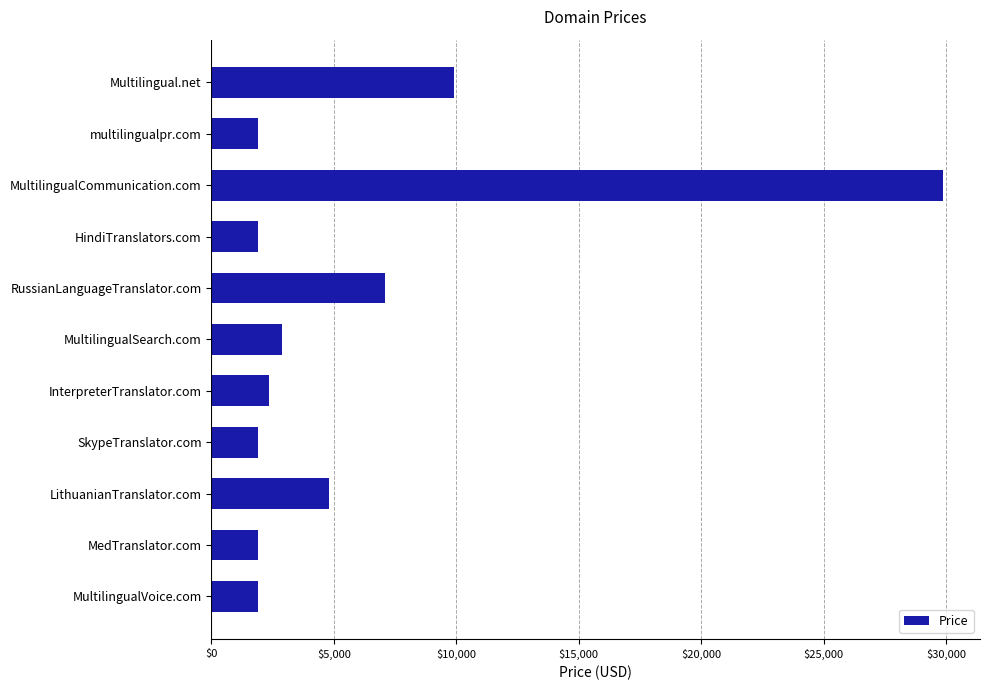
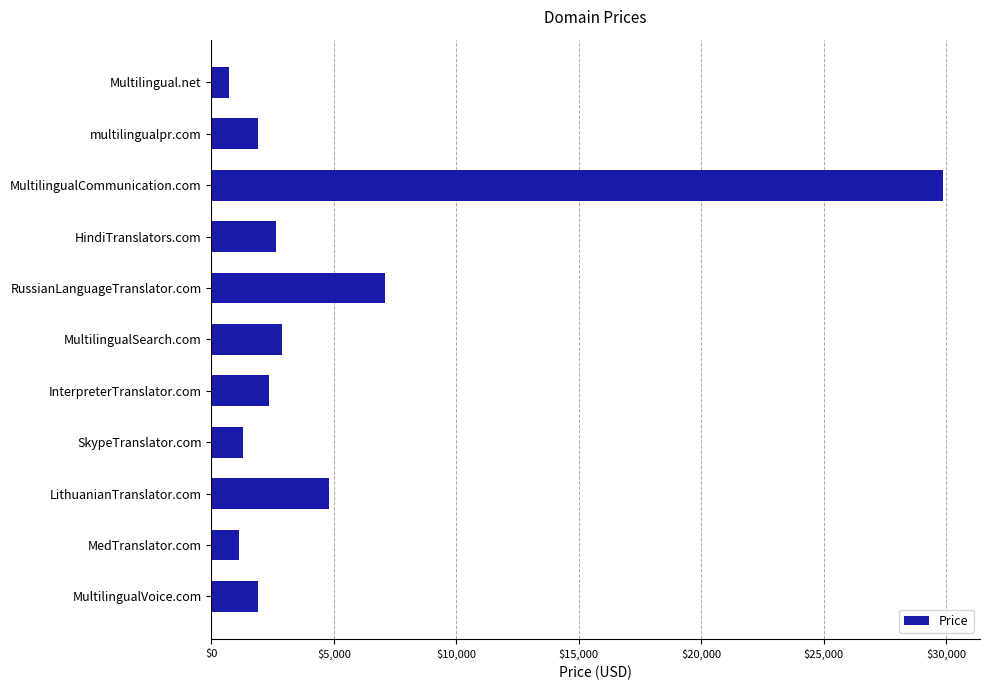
  {
-   "Multilingual.net": "$9,900",
+   "Multilingual.net": "$700",
    "multilingualpr.com": "$1,900",
    "MultilingualCommunication.com": "$29,900",
-   "HindiTranslators.com": "$1,900",
+   "HindiTranslators.com": "$2,600",
    "RussianLanguageTranslator.com": "$7,100",
    "MultilingualSearch.com": "$2,900",
    "InterpreterTranslator.com": "$2,400",
-   "SkypeTranslator.com": "$1,900",
+   "SkypeTranslator.com": "$1,300",
    "LithuanianTranslator.com": "$4,800",
-   "MedTranslator.com": "$1,900",
+   "MedTranslator.com": "$1,100",
    "MultilingualVoice.com": "$1,900"
  }
